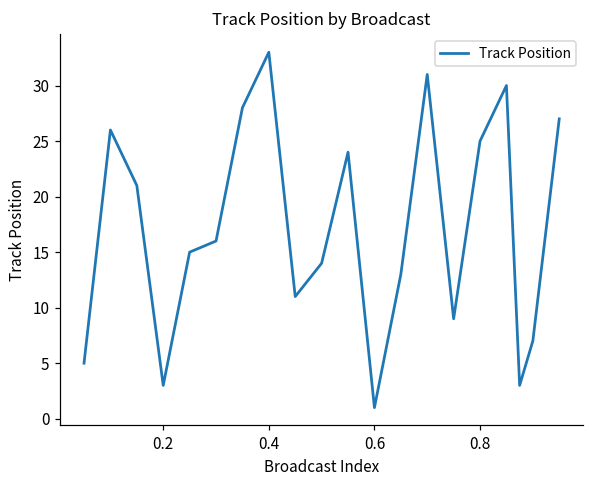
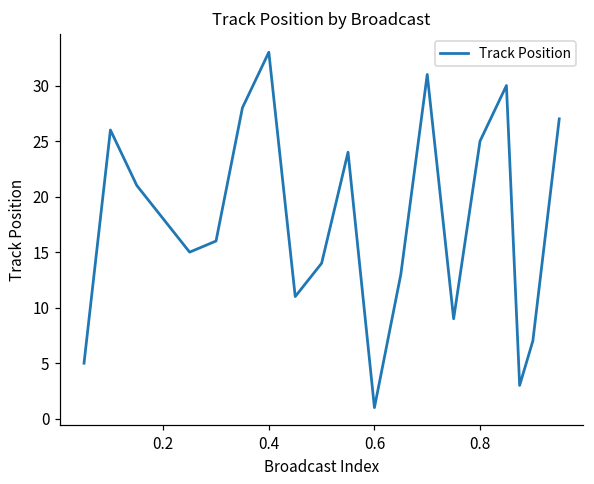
  {
-   "0.2": 3,
+   "0.2": 18,
    "0.4": 33,
    "0.6": 1,
    "0.8": 25
  }
